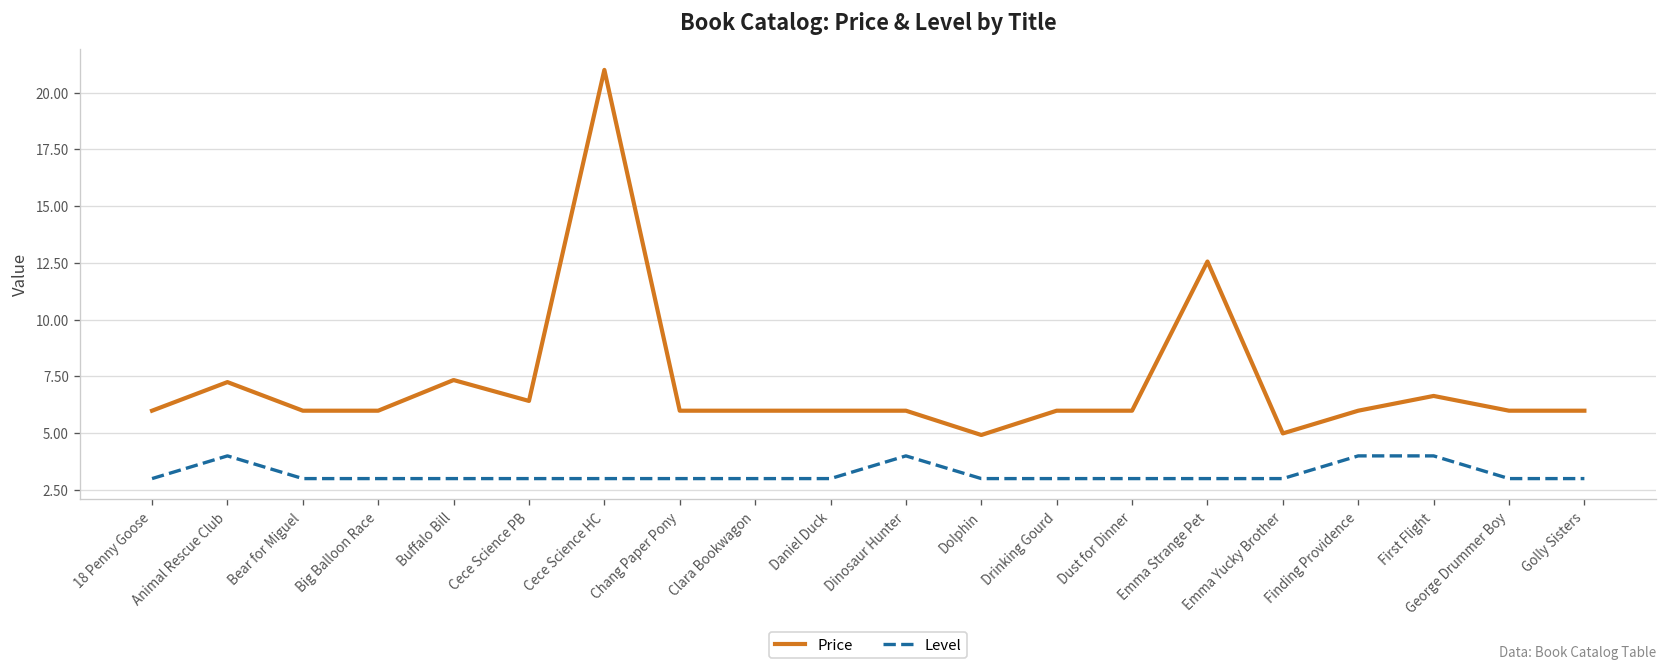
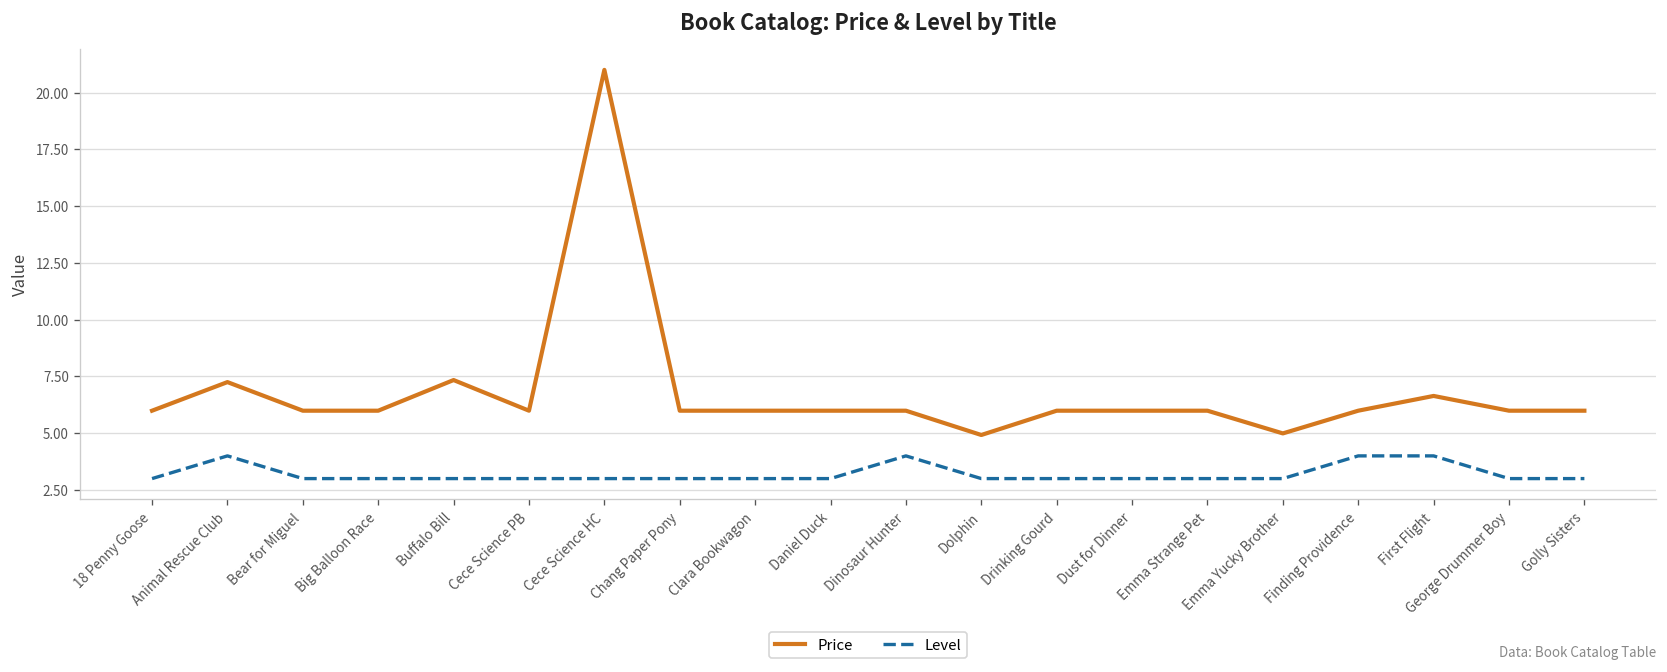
  {
    "Price": {
      "18 Penny Goose": 6.0,
      "Animal Rescue Club": 7.3,
      "Bear for Miguel": 6.0,
      "Big Balloon Race": 6.0,
      "Buffalo Bill": 7.3,
-     "Cece Science PB": 6.4,
+     "Cece Science PB": 6.0,
      "Cece Science HC": 21.0,
      "Chang Paper Pony": 6.0,
      "Clara Bookwagon": 6.0,
      "Daniel Duck": 6.0,
      "Dinosaur Hunter": 6.0,
      "Dolphin": 4.9,
      "Drinking Gourd": 6.0,
      "Dust for Dinner": 6.0,
-     "Emma Strange Pet": 12.6,
+     "Emma Strange Pet": 6.0,
      "Emma Yucky Brother": 5.0,
      "Finding Providence": 6.0,
      "First Flight": 6.6,
      "George Drummer Boy": 6.0,
      "Golly Sisters": 6.0
    },
    "Level": {
      "18 Penny Goose": 3.0,
      "Animal Rescue Club": 4.0,
      "Bear for Miguel": 3.0,
      "Big Balloon Race": 3.0,
      "Buffalo Bill": 3.0,
      "Cece Science PB": 3.0,
      "Cece Science HC": 3.0,
      "Chang Paper Pony": 3.0,
      "Clara Bookwagon": 3.0,
      "Daniel Duck": 3.0,
      "Dinosaur Hunter": 4.0,
      "Dolphin": 3.0,
      "Drinking Gourd": 3.0,
      "Dust for Dinner": 3.0,
      "Emma Strange Pet": 3.0,
      "Emma Yucky Brother": 3.0,
      "Finding Providence": 4.0,
      "First Flight": 4.0,
      "George Drummer Boy": 3.0,
      "Golly Sisters": 3.0
    }
  }
